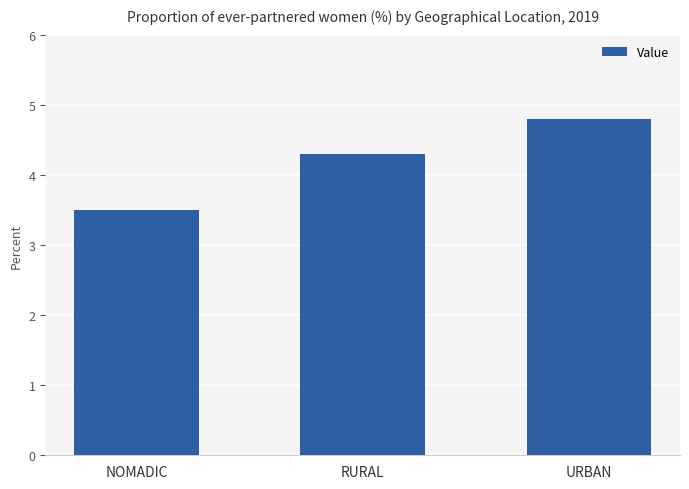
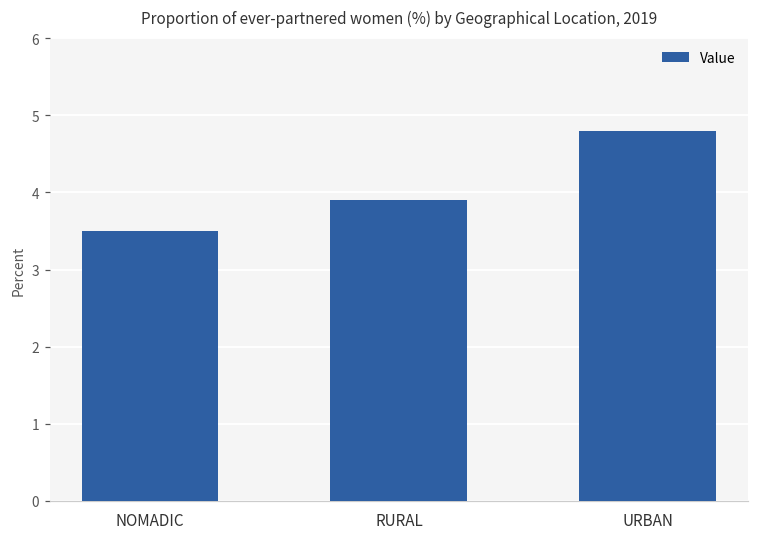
  {
    "NOMADIC": 3.5,
-   "RURAL": 4.3,
+   "RURAL": 3.9,
    "URBAN": 4.8
  }
